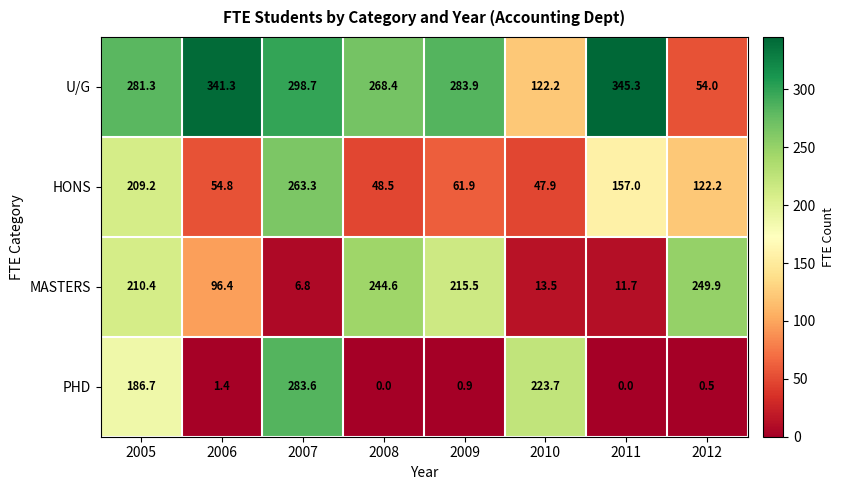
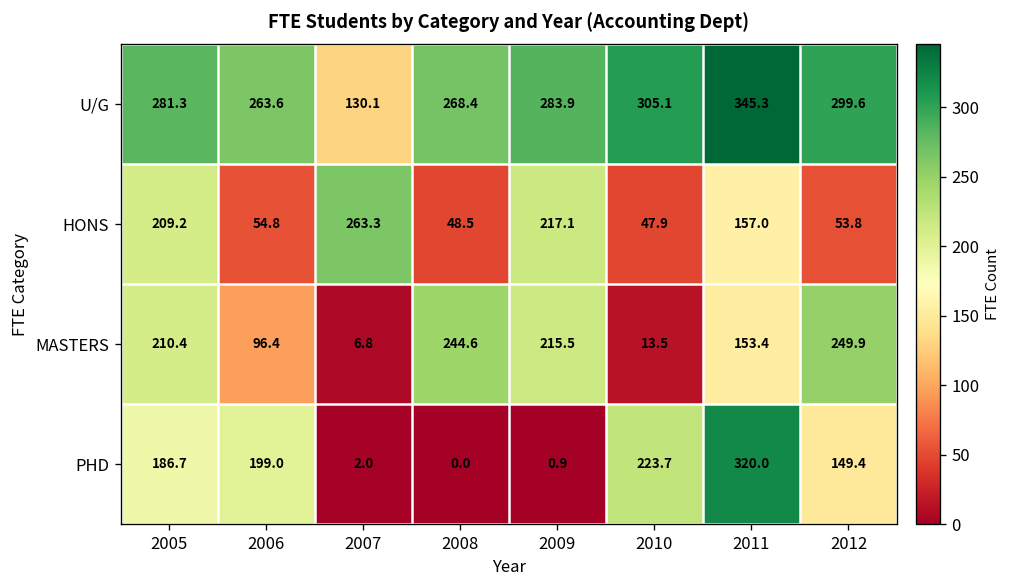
  {
    "U/G": {
      "2005": 281.3,
-     "2006": 341.3,
-     "2007": 298.7,
+     "2006": 263.6,
+     "2007": 130.1,
      "2008": 268.4,
      "2009": 283.9,
-     "2010": 122.2,
+     "2010": 305.1,
      "2011": 345.3,
-     "2012": 54.0
+     "2012": 299.6
    },
    "HONS": {
      "2005": 209.2,
      "2006": 54.8,
      "2007": 263.3,
      "2008": 48.5,
-     "2009": 61.9,
+     "2009": 217.1,
      "2010": 47.9,
      "2011": 157.0,
-     "2012": 122.2
+     "2012": 53.8
    },
    "MASTERS": {
      "2005": 210.4,
      "2006": 96.4,
      "2007": 6.8,
      "2008": 244.6,
      "2009": 215.5,
      "2010": 13.5,
-     "2011": 11.7,
+     "2011": 153.4,
      "2012": 249.9
    },
    "PHD": {
      "2005": 186.7,
-     "2006": 1.4,
-     "2007": 283.6,
+     "2006": 199.0,
+     "2007": 2.0,
      "2008": 0.0,
      "2009": 0.9,
      "2010": 223.7,
-     "2011": 0.0,
-     "2012": 0.5
+     "2011": 320.0,
+     "2012": 149.4
    }
  }
